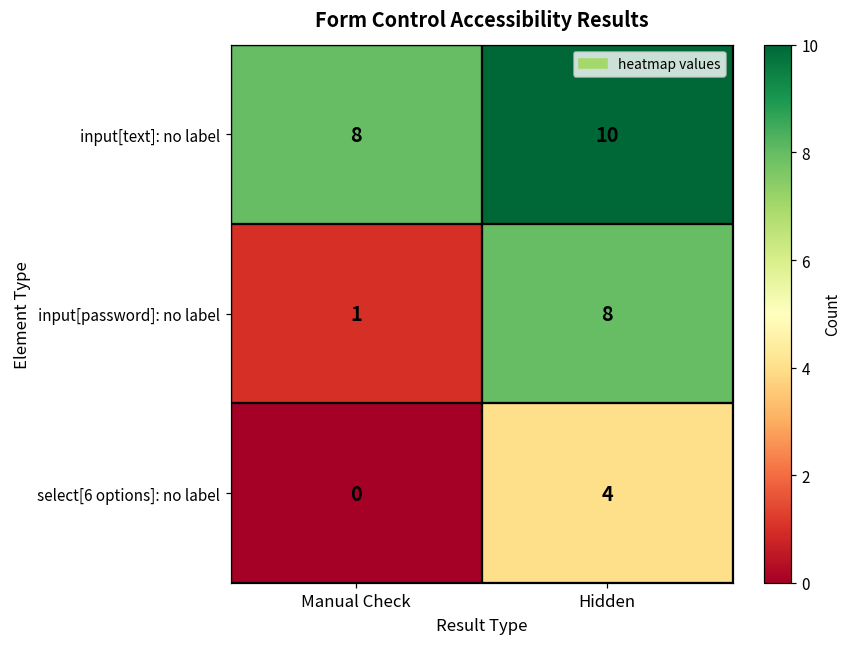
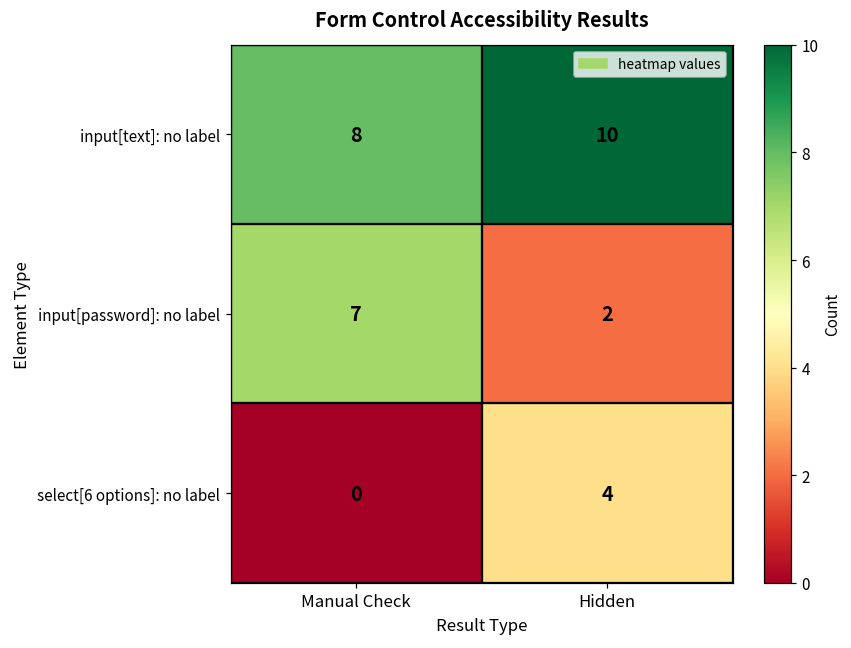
  {
    "input[text]: no label": {
      "Manual Check": 8,
      "Hidden": 10
    },
    "input[password]: no label": {
-     "Manual Check": 1,
-     "Hidden": 8
+     "Manual Check": 7,
+     "Hidden": 2
    },
    "select[6 options]: no label": {
      "Manual Check": 0,
      "Hidden": 4
    }
  }
